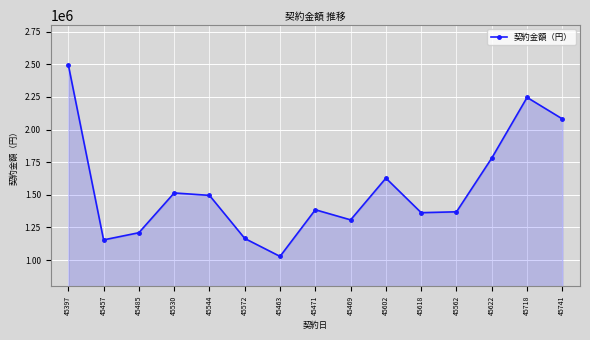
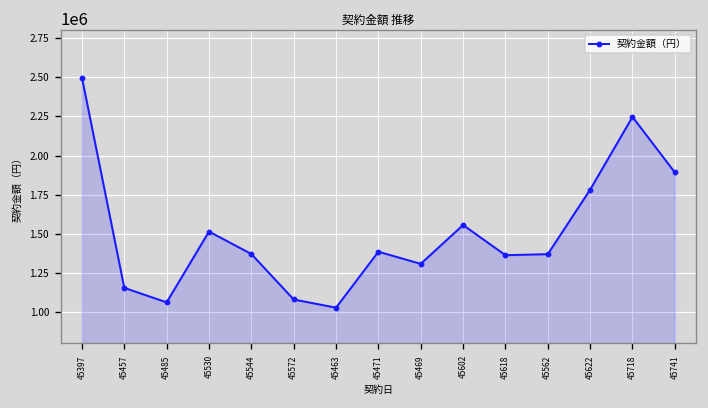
  {
    "45397": 2500000,
    "45457": 1160000,
-   "45485": 1210000,
+   "45485": 1060000,
    "45530": 1510000,
-   "45544": 1500000,
-   "45572": 1170000,
+   "45544": 1370000,
+   "45572": 1080000,
    "45463": 1030000,
    "45471": 1390000,
    "45469": 1310000,
-   "45602": 1630000,
+   "45602": 1560000,
    "45618": 1360000,
    "45562": 1370000,
    "45622": 1780000,
    "45718": 2250000,
-   "45741": 2080000
+   "45741": 1890000
  }
